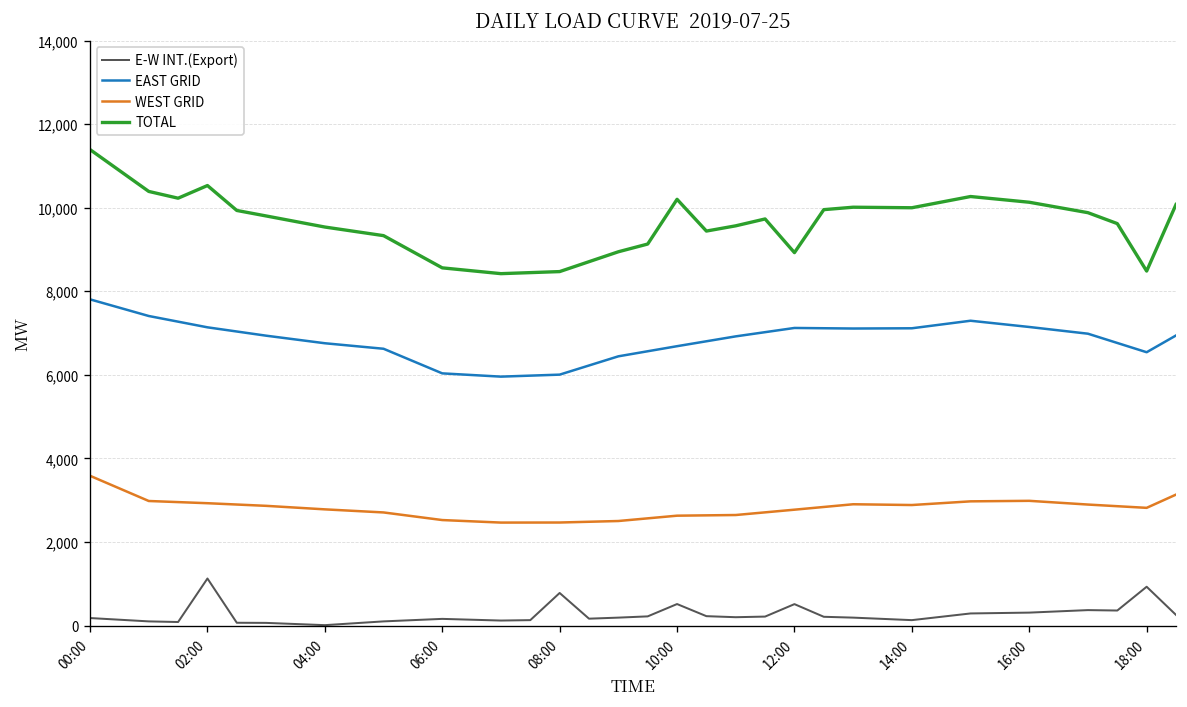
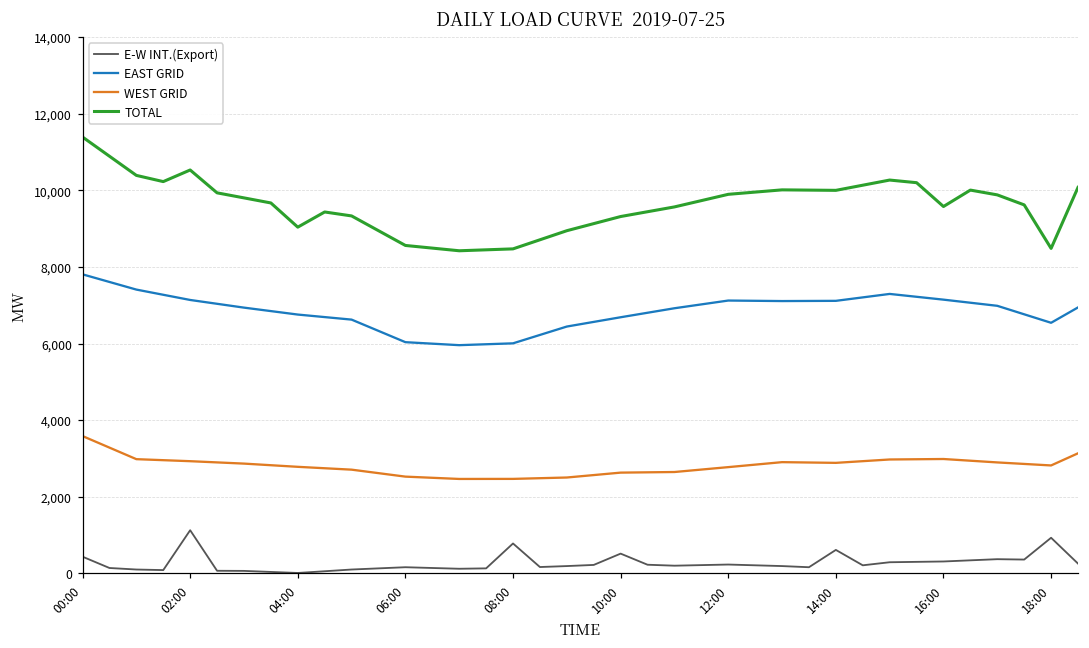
  {
    "E-W INT.(Export)": {
-     "00:00": "200",
+     "00:00": "400",
      "02:00": "1,100",
      "04:00": "0",
      "06:00": "200",
      "08:00": "800",
      "10:00": "500",
-     "12:00": "500",
-     "14:00": "100",
+     "12:00": "200",
+     "14:00": "600",
      "16:00": "300",
      "18:00": "900"
    },
    "EAST GRID": {
      "00:00": "7,800",
      "02:00": "7,100",
      "04:00": "6,800",
      "06:00": "6,000",
      "08:00": "6,000",
      "10:00": "6,700",
      "12:00": "7,100",
      "14:00": "7,100",
      "16:00": "7,100",
      "18:00": "6,500"
    },
    "WEST GRID": {
      "00:00": "3,600",
      "02:00": "2,900",
      "04:00": "2,800",
      "06:00": "2,500",
      "08:00": "2,500",
      "10:00": "2,600",
      "12:00": "2,800",
      "14:00": "2,900",
      "16:00": "3,000",
      "18:00": "2,800"
    },
    "TOTAL": {
      "00:00": "11,400",
      "02:00": "10,500",
-     "04:00": "9,500",
+     "04:00": "9,000",
      "06:00": "8,600",
      "08:00": "8,500",
-     "10:00": "10,200",
-     "12:00": "8,900",
+     "10:00": "9,300",
+     "12:00": "9,900",
      "14:00": "10,000",
-     "16:00": "10,100",
+     "16:00": "9,600",
      "18:00": "8,500"
    }
  }
